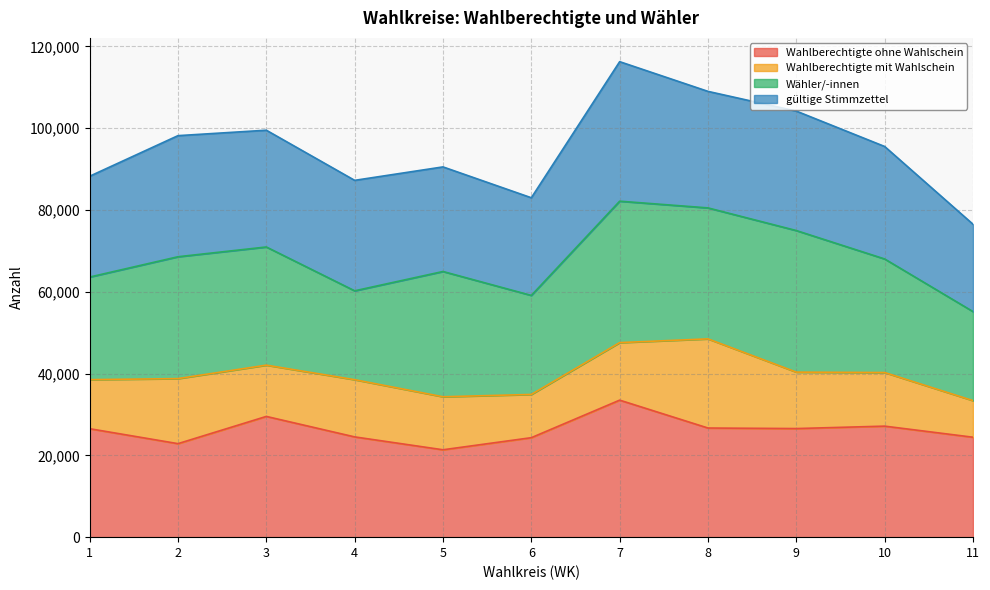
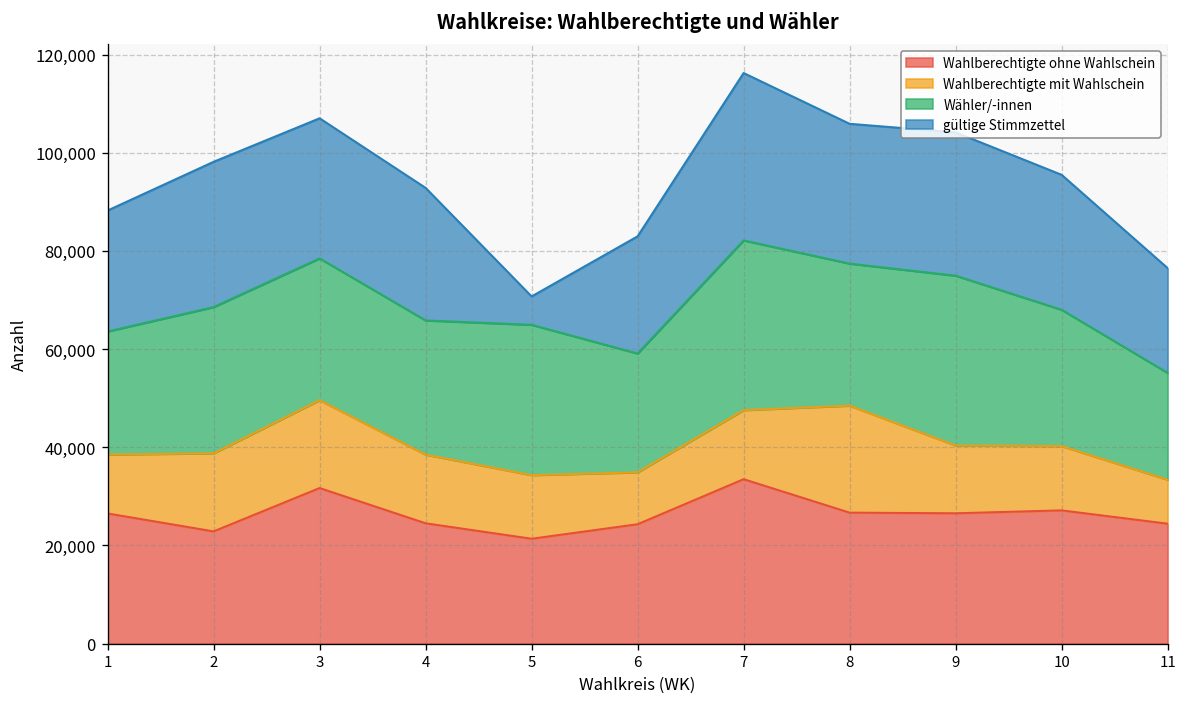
  {
    "Wahlberechtigte ohne Wahlschein": {
      "1": "27,000",
      "2": "23,000",
-     "3": "30,000",
+     "3": "32,000",
      "4": "25,000",
      "5": "21,000",
      "6": "24,000",
      "7": "33,000",
      "8": "27,000",
      "9": "27,000",
      "10": "27,000",
      "11": "24,000"
    },
    "Wahlberechtigte mit Wahlschein": {
      "1": "12,000",
      "2": "16,000",
-     "3": "13,000",
+     "3": "18,000",
      "4": "14,000",
      "5": "13,000",
      "6": "11,000",
      "7": "14,000",
      "8": "22,000",
      "9": "14,000",
      "10": "13,000",
      "11": "9,000"
    },
    "Wähler/-innen": {
      "1": "25,000",
      "2": "30,000",
      "3": "29,000",
-     "4": "22,000",
+     "4": "27,000",
      "5": "31,000",
      "6": "24,000",
      "7": "35,000",
-     "8": "32,000",
+     "8": "29,000",
      "9": "35,000",
      "10": "28,000",
      "11": "22,000"
    },
    "gültige Stimmzettel": {
      "1": "25,000",
      "2": "30,000",
      "3": "29,000",
      "4": "27,000",
-     "5": "26,000",
+     "5": "6,000",
      "6": "24,000",
      "7": "34,000",
      "8": "28,000",
      "9": "29,000",
      "10": "27,000",
      "11": "21,000"
    }
  }
